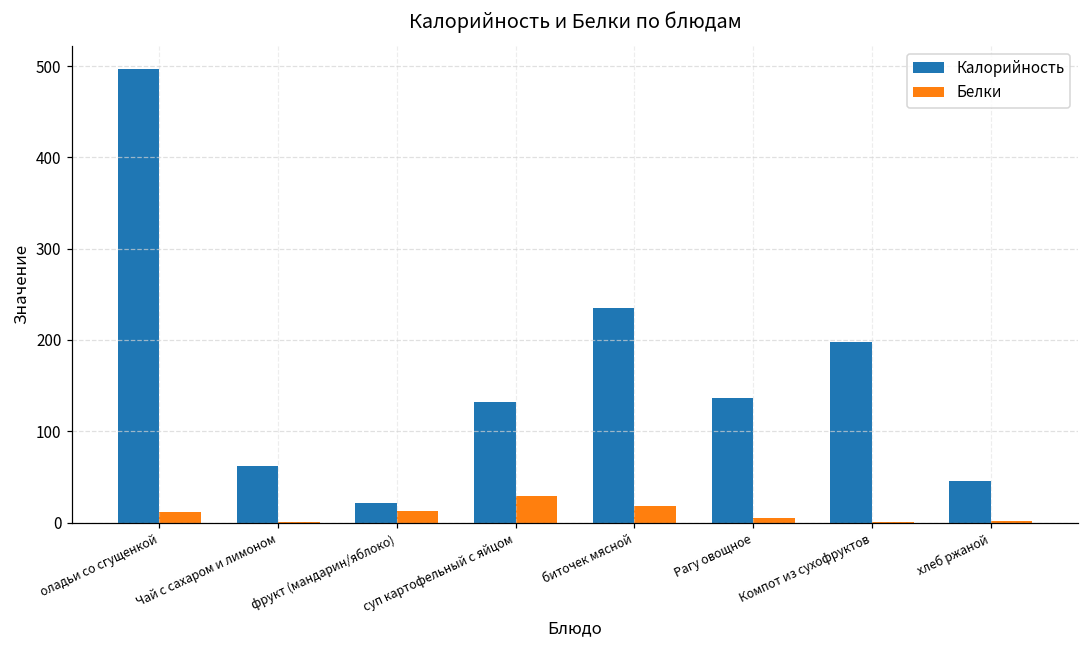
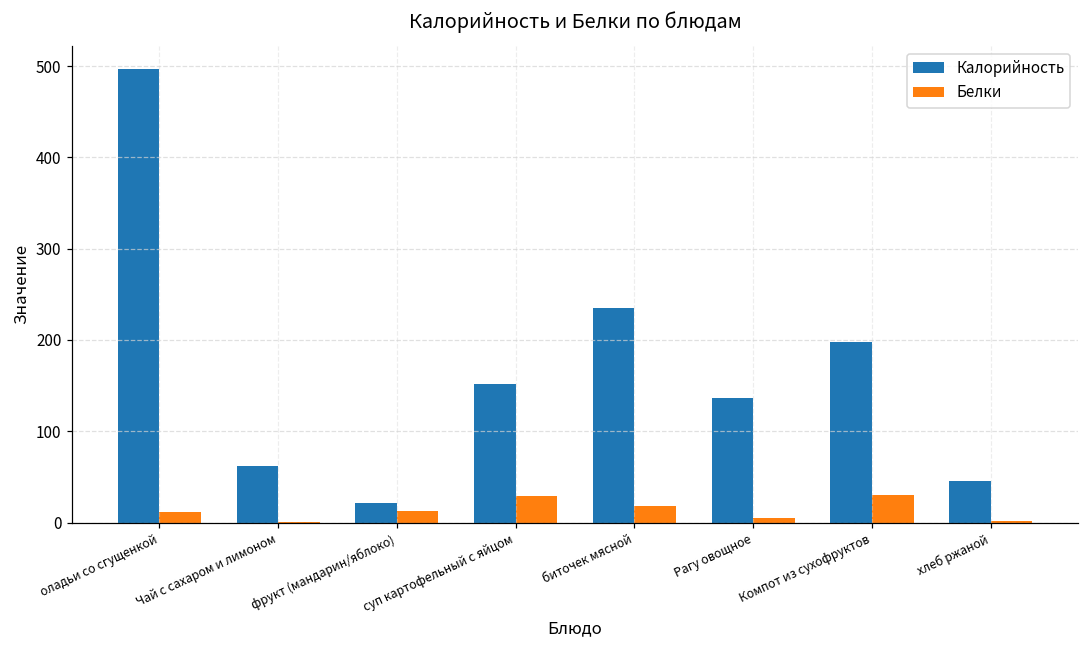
  {
    "Калорийность": {
      "оладьи со сгущенкой": 500,
      "Чай с сахаром и лимоном": 60,
      "фрукт (мандарин/яблоко)": 20,
-     "суп картофельный с яйцом": 130,
+     "суп картофельный с яйцом": 150,
      "биточек мясной": 240,
      "Рагу овощное": 140,
      "Компот из сухофруктов": 200,
      "хлеб ржаной": 50
    },
    "Белки": {
      "оладьи со сгущенкой": 10,
      "фрукт (мандарин/яблоко)": 10,
      "суп картофельный с яйцом": 30,
      "биточек мясной": 20,
      "Рагу овощное": 0,
-     "Компот из сухофруктов": 0
+     "Компот из сухофруктов": 30
    }
  }
